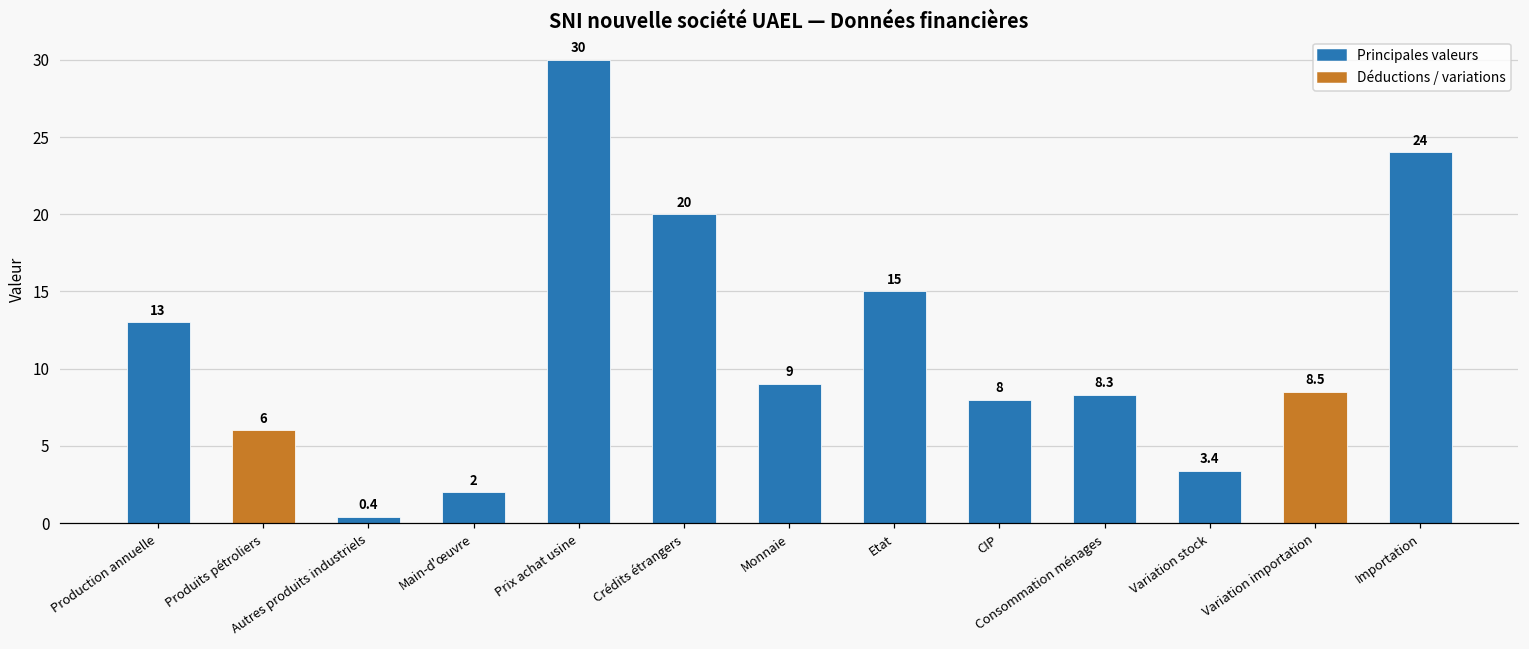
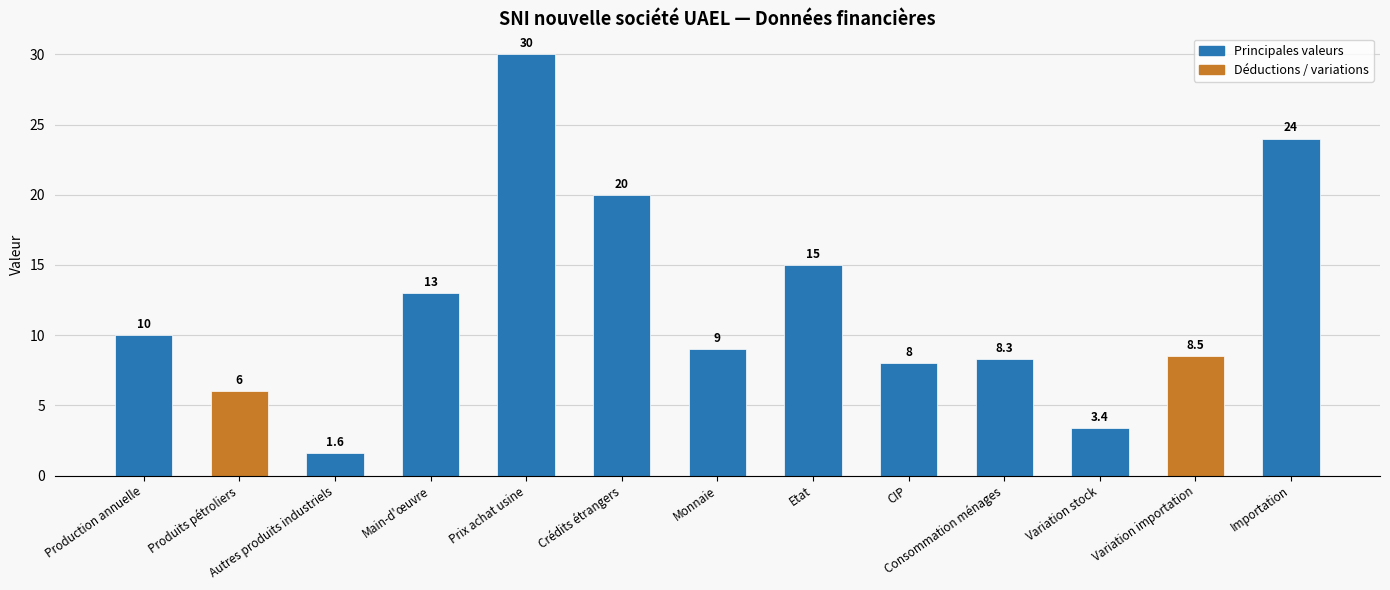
  {
-   "Production annuelle": 13,
+   "Production annuelle": 10,
    "Produits pétroliers": 6,
-   "Autres produits industriels": 0.4,
-   "Main-d'œuvre": 2,
+   "Autres produits industriels": 1.6,
+   "Main-d'œuvre": 13,
    "Prix achat usine": 30,
    "Crédits étrangers": 20,
    "Monnaie": 9,
    "Etat": 15,
    "CIP": 8,
    "Consommation ménages": 8.3,
    "Variation stock": 3.4,
    "Variation importation": 8.5,
    "Importation": 24
  }
